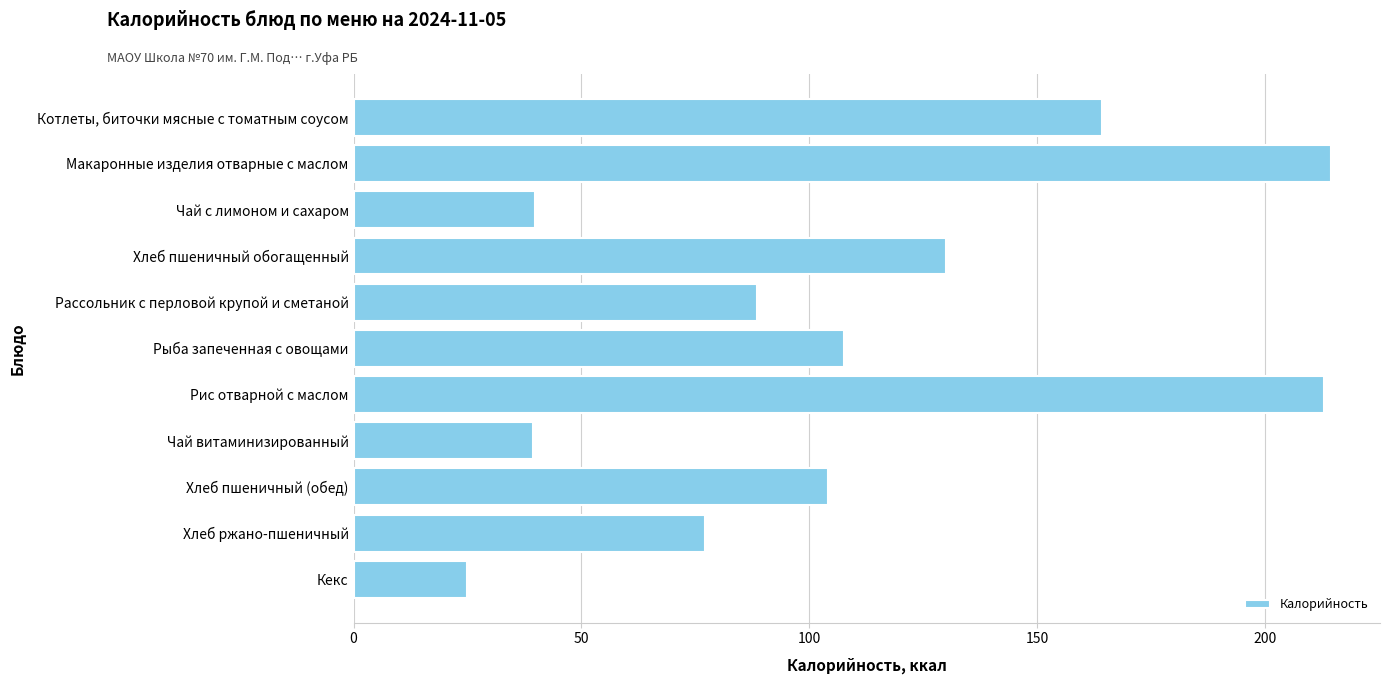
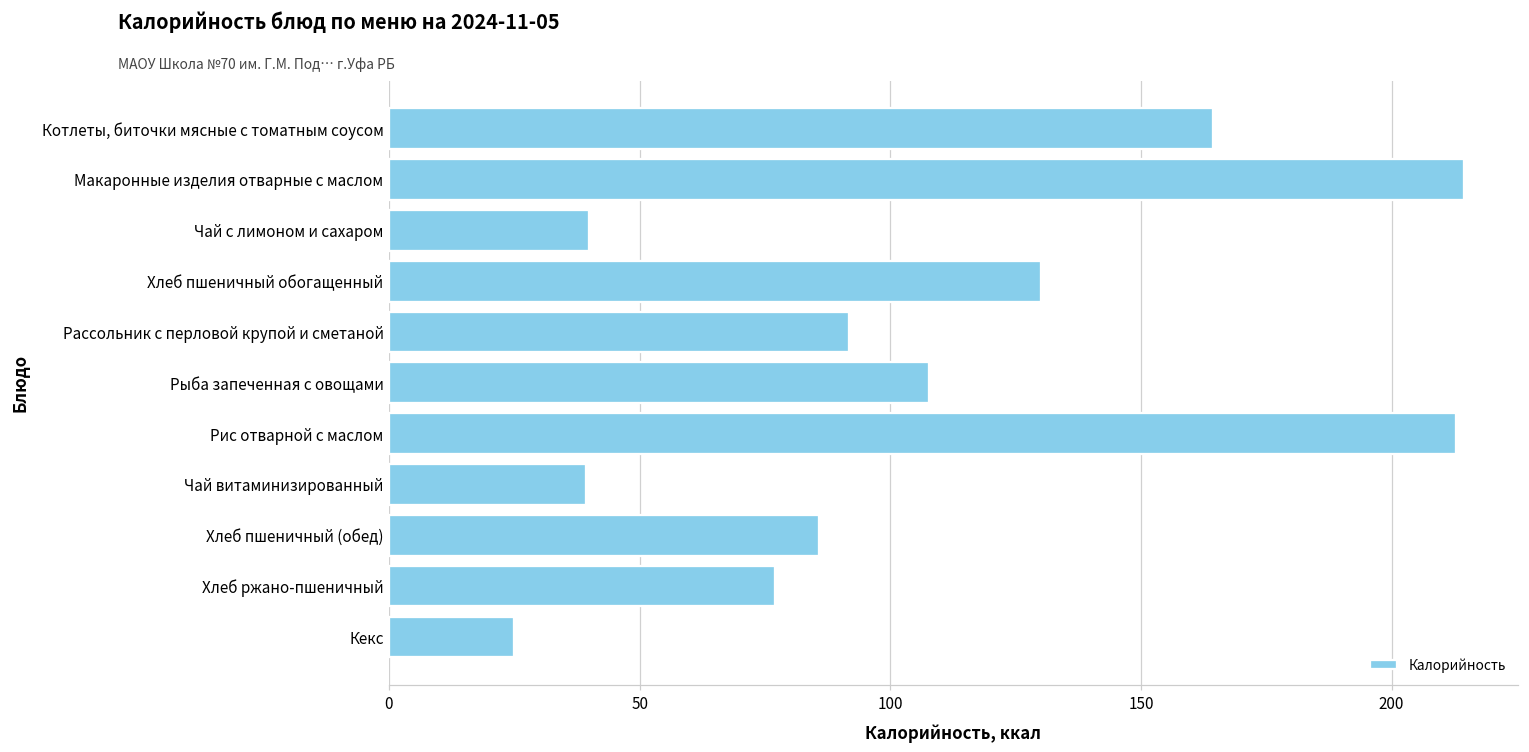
  {
    "Котлеты, биточки мясные с томатным соусом": 164,
    "Макаронные изделия отварные с маслом": 214,
    "Чай с лимоном и сахаром": 40,
    "Хлеб пшеничный обогащенный": 130,
-   "Рассольник с перловой крупой и сметаной": 88,
+   "Рассольник с перловой крупой и сметаной": 92,
    "Рыба запеченная с овощами": 108,
    "Рис отварной с маслом": 213,
    "Чай витаминизированный": 39,
-   "Хлеб пшеничный (обед)": 104,
+   "Хлеб пшеничный (обед)": 86,
    "Хлеб ржано-пшеничный": 77,
    "Кекс": 25
  }
